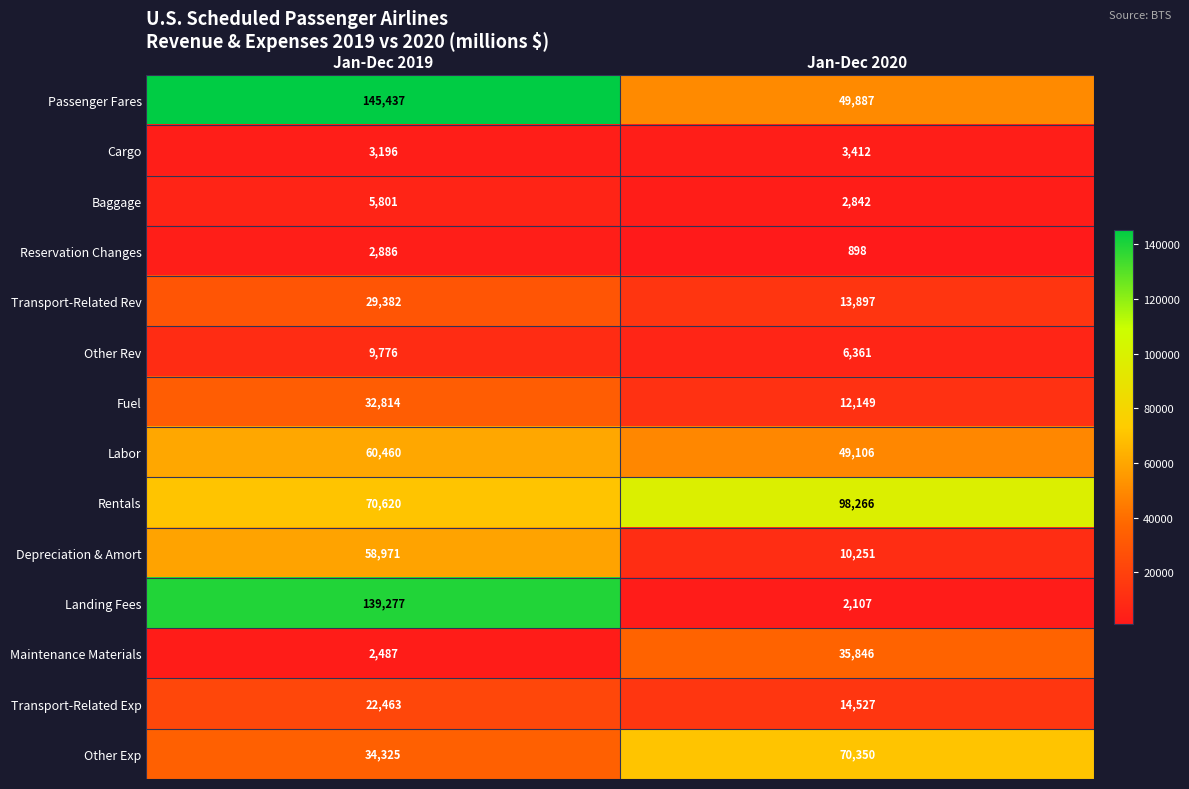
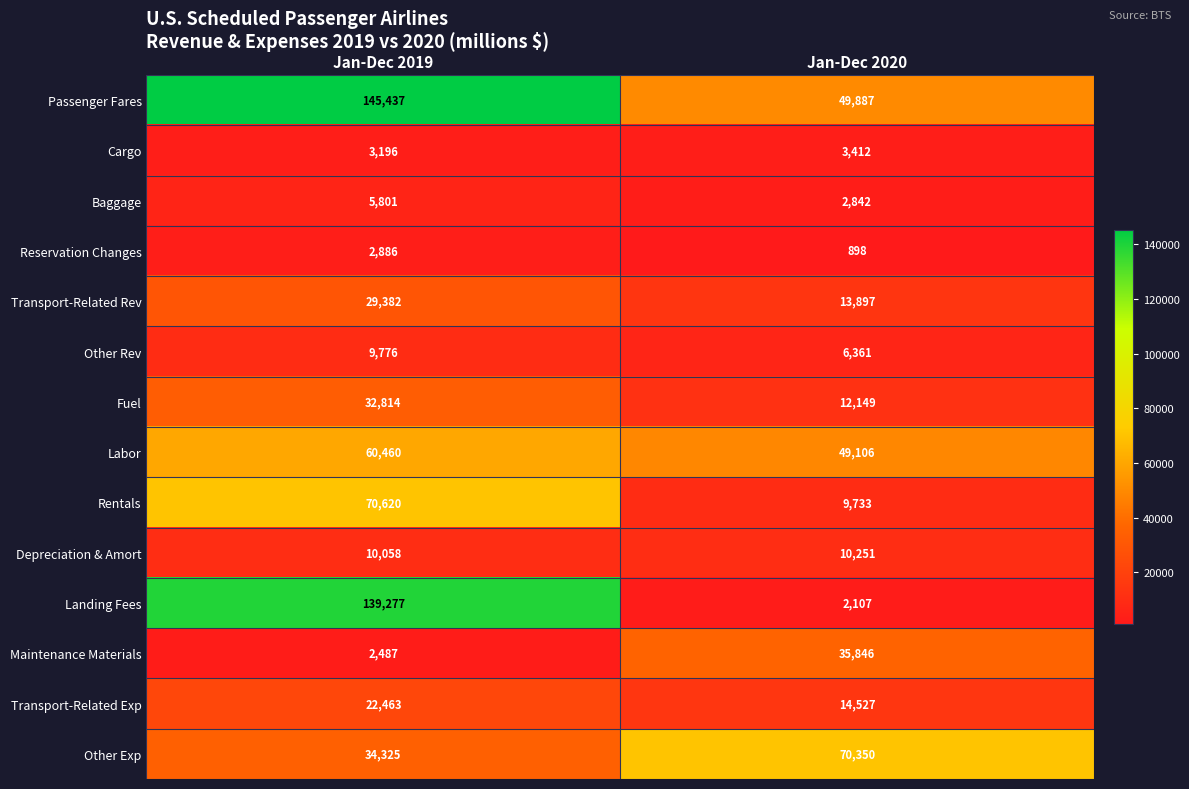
  {
    "Passenger Fares": {
      "Jan-Dec 2019": "145,437",
      "Jan-Dec 2020": "49,887"
    },
    "Cargo": {
      "Jan-Dec 2019": "3,196",
      "Jan-Dec 2020": "3,412"
    },
    "Baggage": {
      "Jan-Dec 2019": "5,801",
      "Jan-Dec 2020": "2,842"
    },
    "Reservation Changes": {
      "Jan-Dec 2019": "2,886",
      "Jan-Dec 2020": "898"
    },
    "Transport-Related Rev": {
      "Jan-Dec 2019": "29,382",
      "Jan-Dec 2020": "13,897"
    },
    "Other Rev": {
      "Jan-Dec 2019": "9,776",
      "Jan-Dec 2020": "6,361"
    },
    "Fuel": {
      "Jan-Dec 2019": "32,814",
      "Jan-Dec 2020": "12,149"
    },
    "Labor": {
      "Jan-Dec 2019": "60,460",
      "Jan-Dec 2020": "49,106"
    },
    "Rentals": {
      "Jan-Dec 2019": "70,620",
-     "Jan-Dec 2020": "98,266"
+     "Jan-Dec 2020": "9,733"
    },
    "Depreciation & Amort": {
-     "Jan-Dec 2019": "58,971",
+     "Jan-Dec 2019": "10,058",
      "Jan-Dec 2020": "10,251"
    },
    "Landing Fees": {
      "Jan-Dec 2019": "139,277",
      "Jan-Dec 2020": "2,107"
    },
    "Maintenance Materials": {
      "Jan-Dec 2019": "2,487",
      "Jan-Dec 2020": "35,846"
    },
    "Transport-Related Exp": {
      "Jan-Dec 2019": "22,463",
      "Jan-Dec 2020": "14,527"
    },
    "Other Exp": {
      "Jan-Dec 2019": "34,325",
      "Jan-Dec 2020": "70,350"
    }
  }
